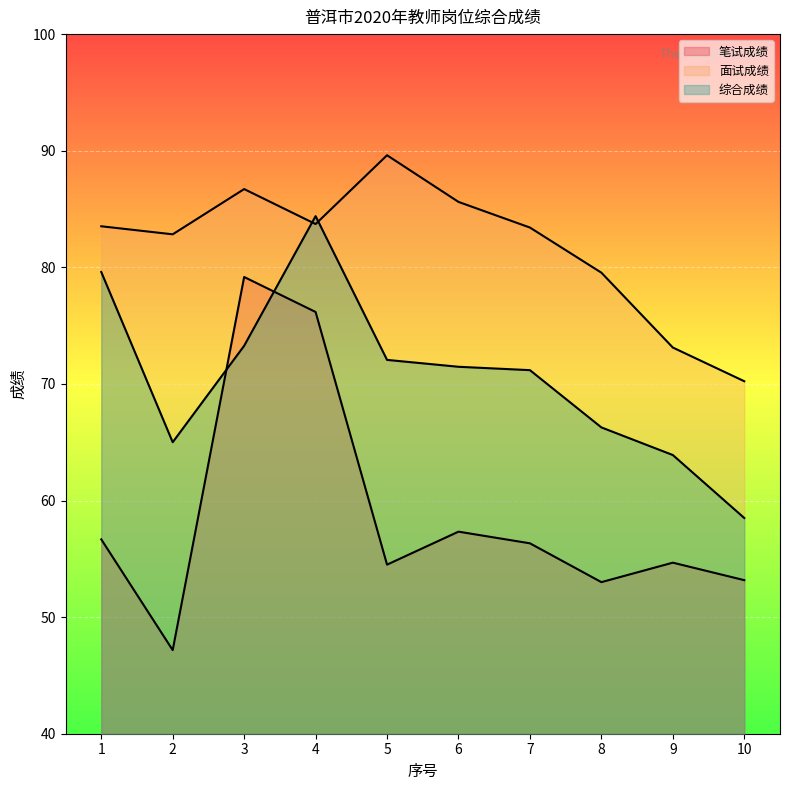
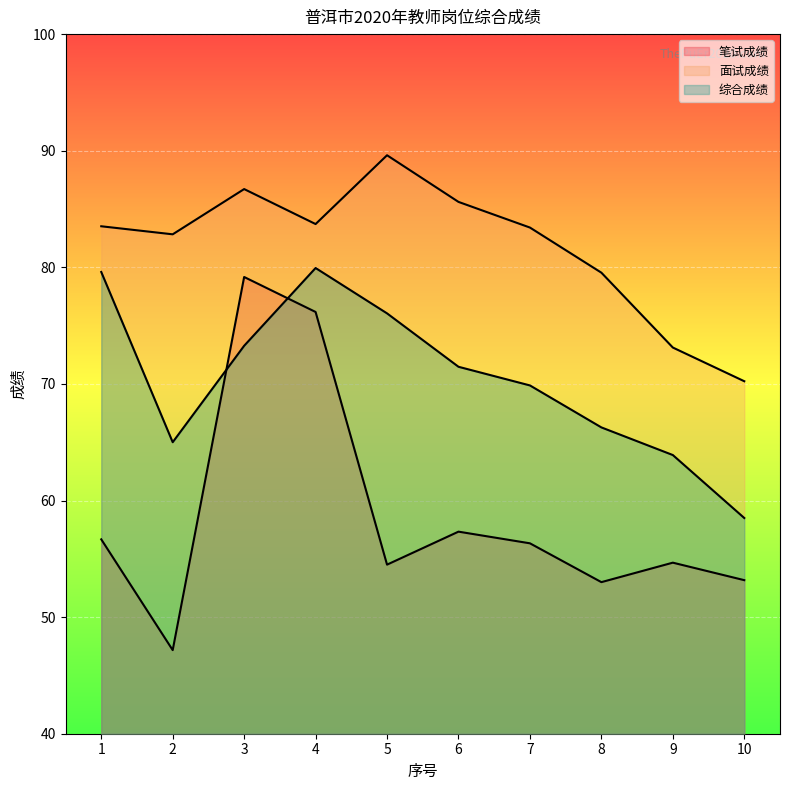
  {
    "综合成绩": {
      "1": 79.6,
      "2": 65.0,
      "3": 73.3,
-     "4": 84.4,
-     "5": 72.1,
+     "4": 79.9,
+     "5": 76.1,
      "6": 71.5,
-     "7": 71.2,
+     "7": 69.9,
      "8": 66.3,
      "9": 63.9,
      "10": 58.5
    }
  }
